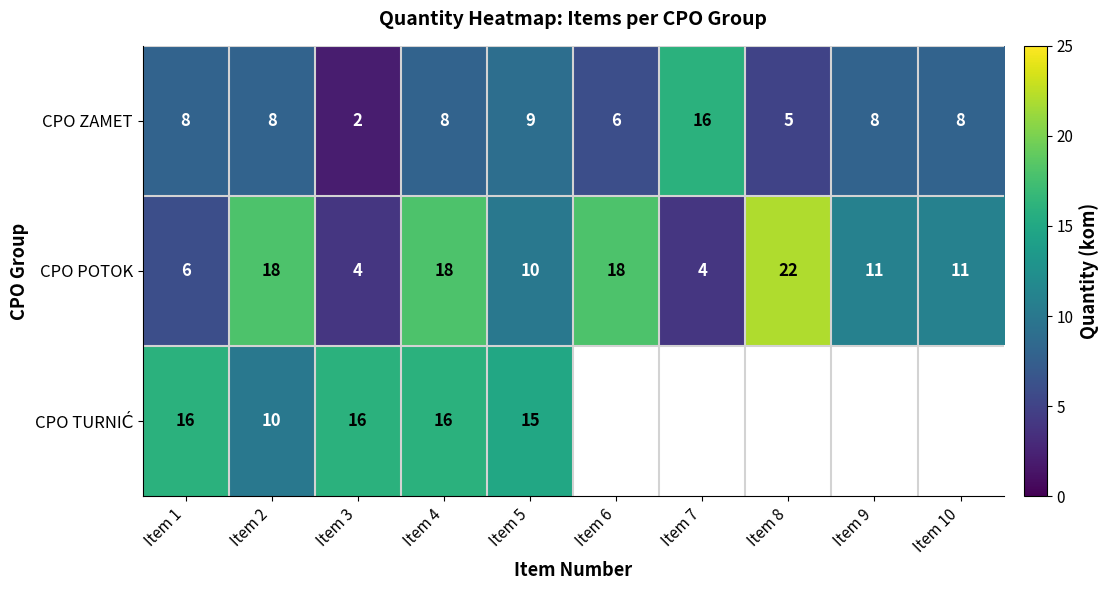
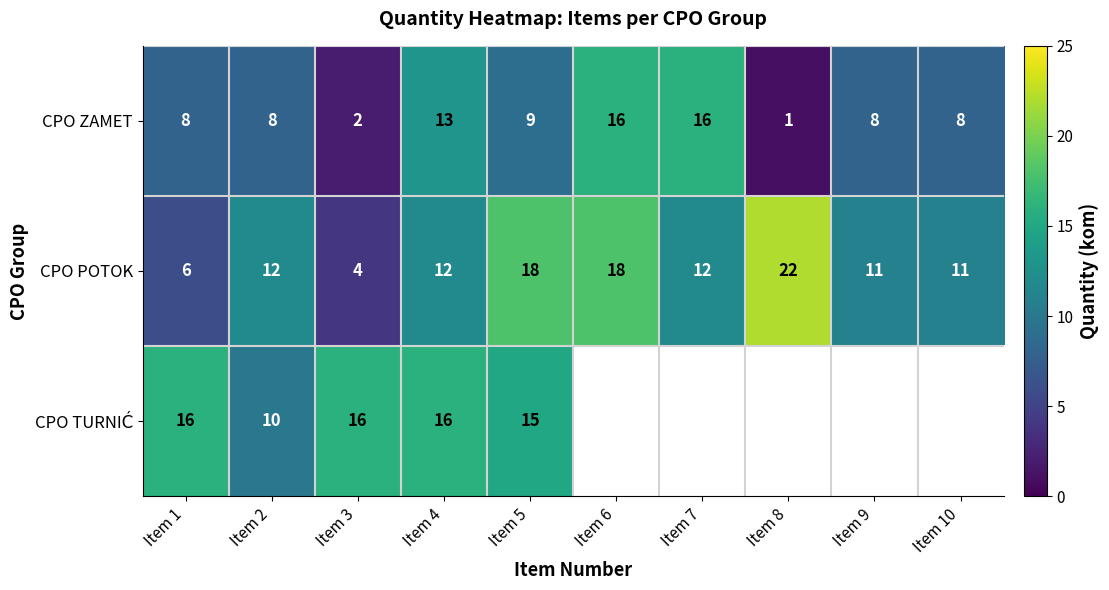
  {
    "CPO ZAMET": {
      "Item 1": 8,
      "Item 2": 8,
      "Item 3": 2,
-     "Item 4": 8,
+     "Item 4": 13,
      "Item 5": 9,
-     "Item 6": 6,
+     "Item 6": 16,
      "Item 7": 16,
-     "Item 8": 5,
+     "Item 8": 1,
      "Item 9": 8,
      "Item 10": 8
    },
    "CPO POTOK": {
      "Item 1": 6,
-     "Item 2": 18,
+     "Item 2": 12,
      "Item 3": 4,
-     "Item 4": 18,
-     "Item 5": 10,
+     "Item 4": 12,
+     "Item 5": 18,
      "Item 6": 18,
-     "Item 7": 4,
+     "Item 7": 12,
      "Item 8": 22,
      "Item 9": 11,
      "Item 10": 11
    },
    "CPO TURNIĆ": {
      "Item 1": 16,
      "Item 2": 10,
      "Item 3": 16,
      "Item 4": 16,
      "Item 5": 15
    }
  }
